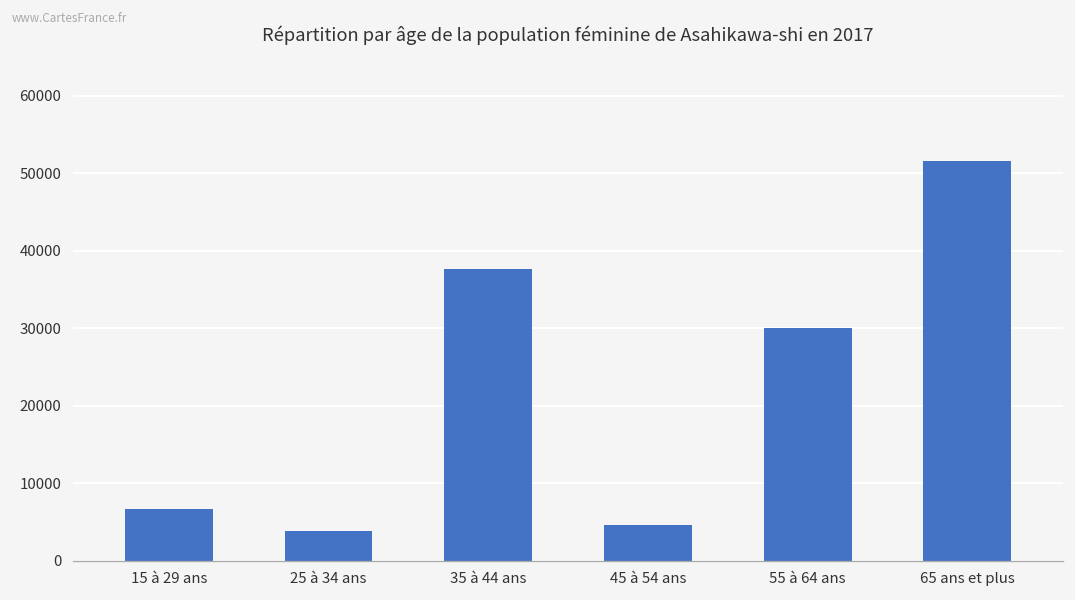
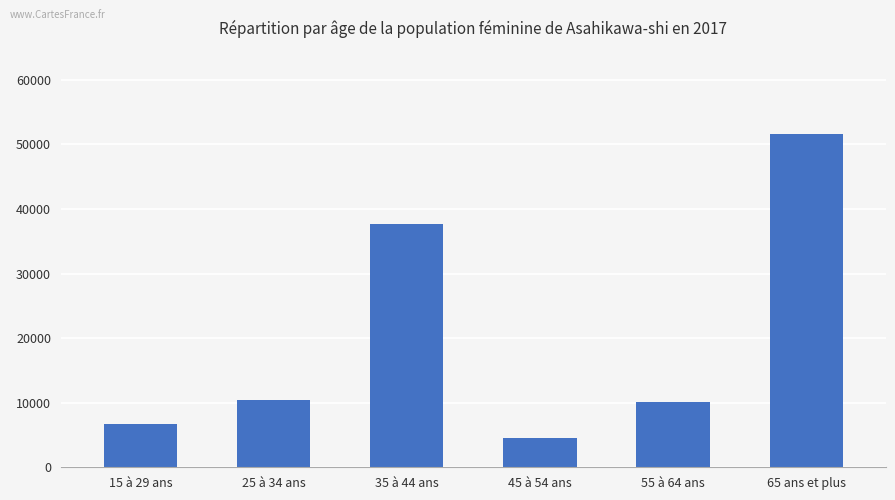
  {
    "15 à 29 ans": 7000,
-   "25 à 34 ans": 4000,
+   "25 à 34 ans": 10000,
    "35 à 44 ans": 38000,
    "45 à 54 ans": 5000,
-   "55 à 64 ans": 30000,
+   "55 à 64 ans": 10000,
    "65 ans et plus": 52000
  }
